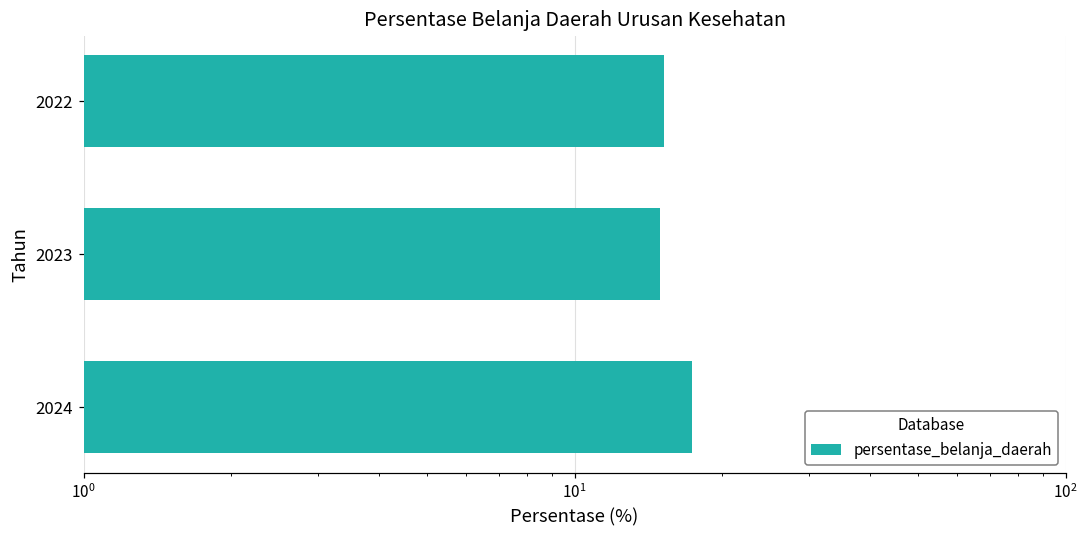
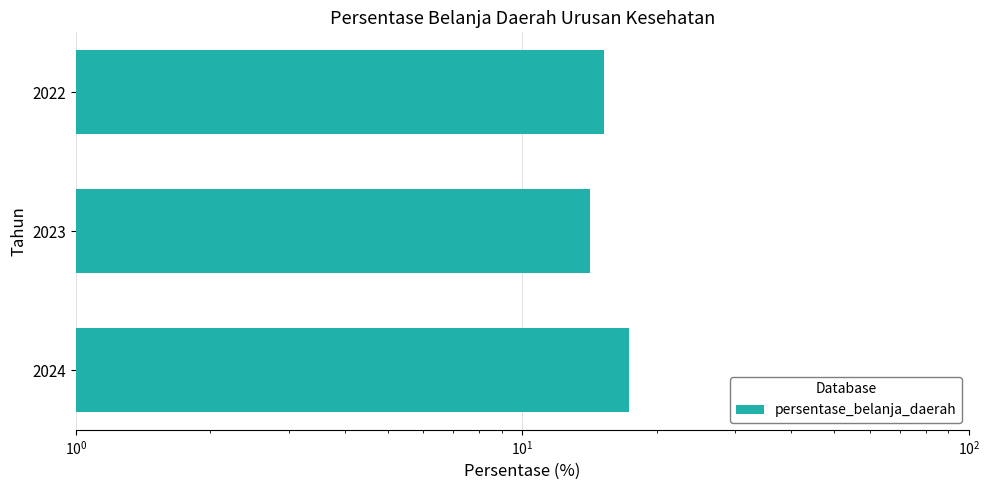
  {
    "2022": 15.2,
-   "2023": 14.9,
+   "2023": 14.1,
    "2024": 17.4
  }
